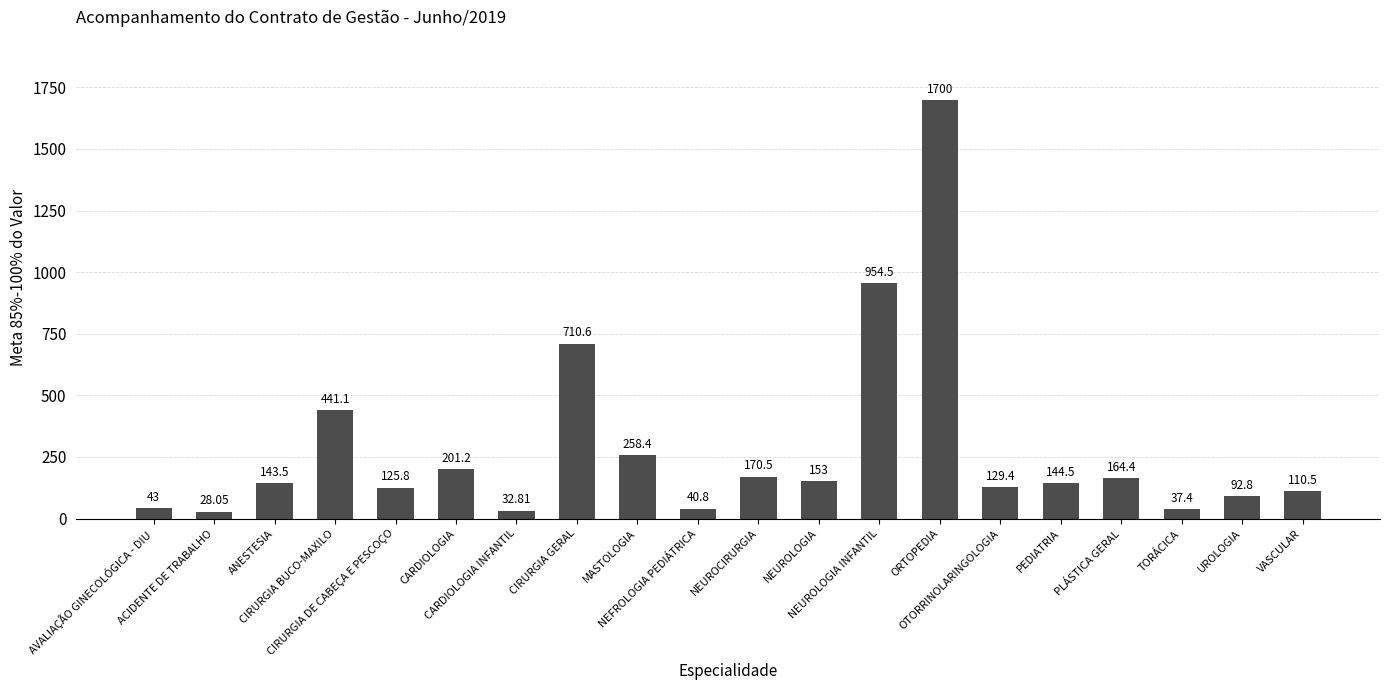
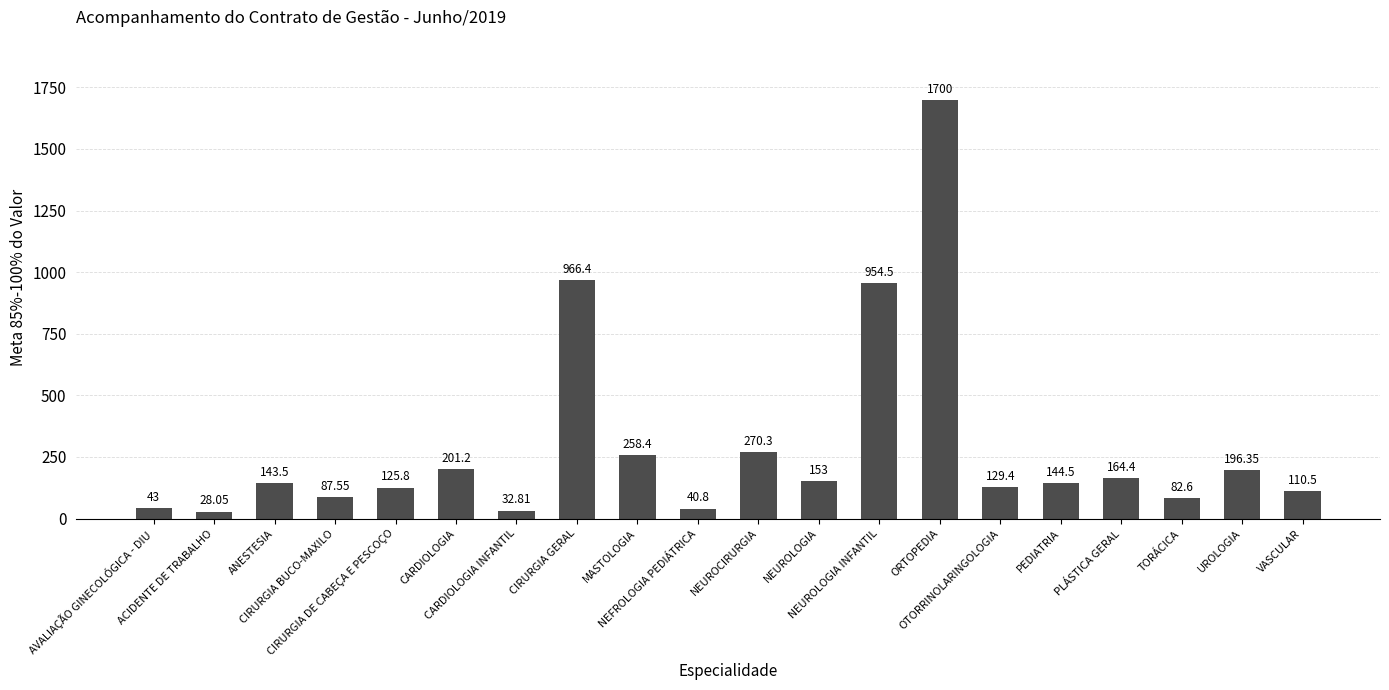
  {
    "AVALIAÇÃO GINECOLÓGICA - DIU": 43,
    "ACIDENTE DE TRABALHO": 28.05,
    "ANESTESIA": 143.5,
-   "CIRURGIA BUCO-MAXILO": 441.1,
+   "CIRURGIA BUCO-MAXILO": 87.55,
    "CIRURGIA DE CABEÇA E PESCOÇO": 125.8,
    "CARDIOLOGIA": 201.2,
    "CARDIOLOGIA INFANTIL": 32.81,
-   "CIRURGIA GERAL": 710.6,
+   "CIRURGIA GERAL": 966.4,
    "MASTOLOGIA": 258.4,
    "NEFROLOGIA PEDIÁTRICA": 40.8,
-   "NEUROCIRURGIA": 170.5,
+   "NEUROCIRURGIA": 270.3,
    "NEUROLOGIA": 153,
    "NEUROLOGIA INFANTIL": 954.5,
    "ORTOPEDIA": 1700,
    "OTORRINOLARINGOLOGIA": 129.4,
    "PEDIATRIA": 144.5,
    "PLÁSTICA GERAL": 164.4,
-   "TORÁCICA": 37.4,
-   "UROLOGIA": 92.8,
+   "TORÁCICA": 82.6,
+   "UROLOGIA": 196.35,
    "VASCULAR": 110.5
  }
